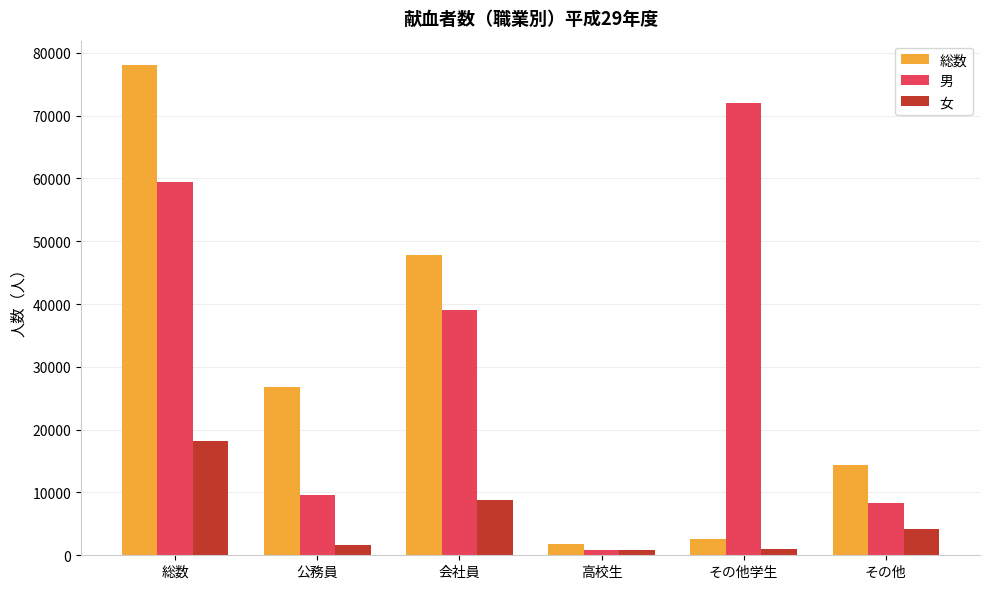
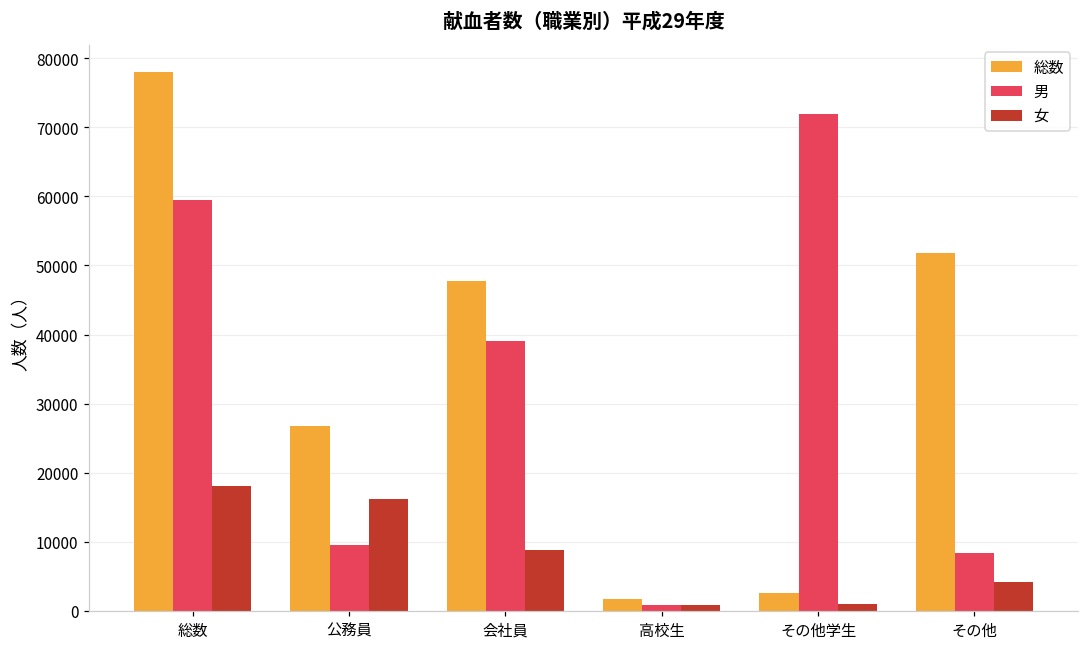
  {
    "総数": {
      "総数": 78000,
      "公務員": 27000,
      "会社員": 48000,
      "高校生": 2000,
      "その他学生": 3000,
-     "その他": 14000
+     "その他": 52000
    },
    "男": {
      "総数": 59000,
      "公務員": 10000,
      "会社員": 39000,
      "高校生": 1000,
      "その他学生": 72000,
      "その他": 8000
    },
    "女": {
      "総数": 18000,
-     "公務員": 2000,
+     "公務員": 16000,
      "会社員": 9000,
      "高校生": 1000,
      "その他学生": 1000,
      "その他": 4000
    }
  }
